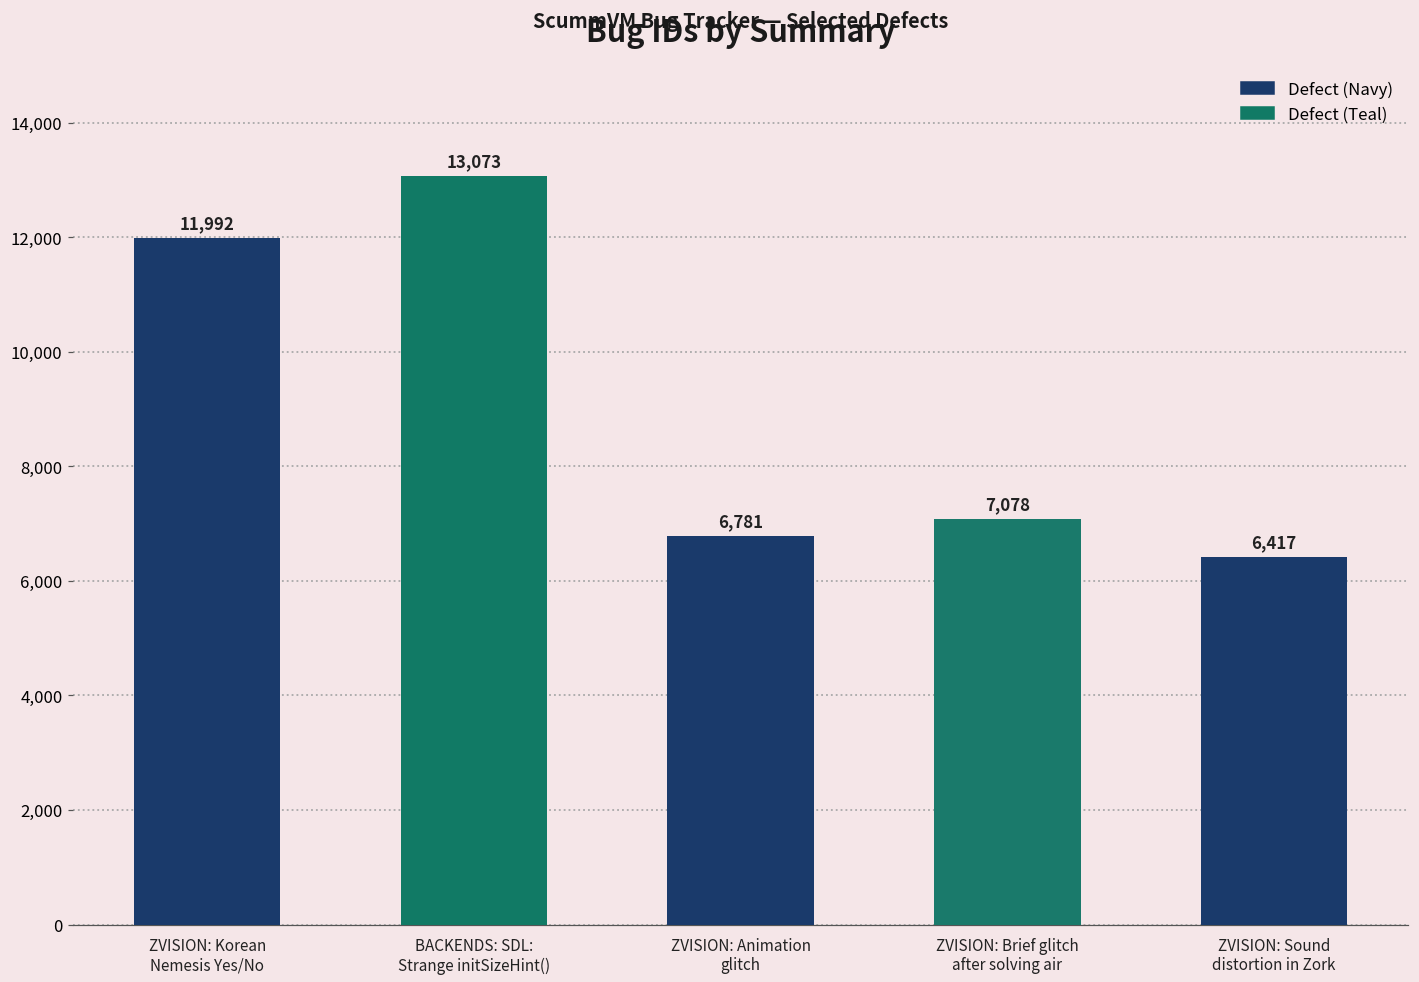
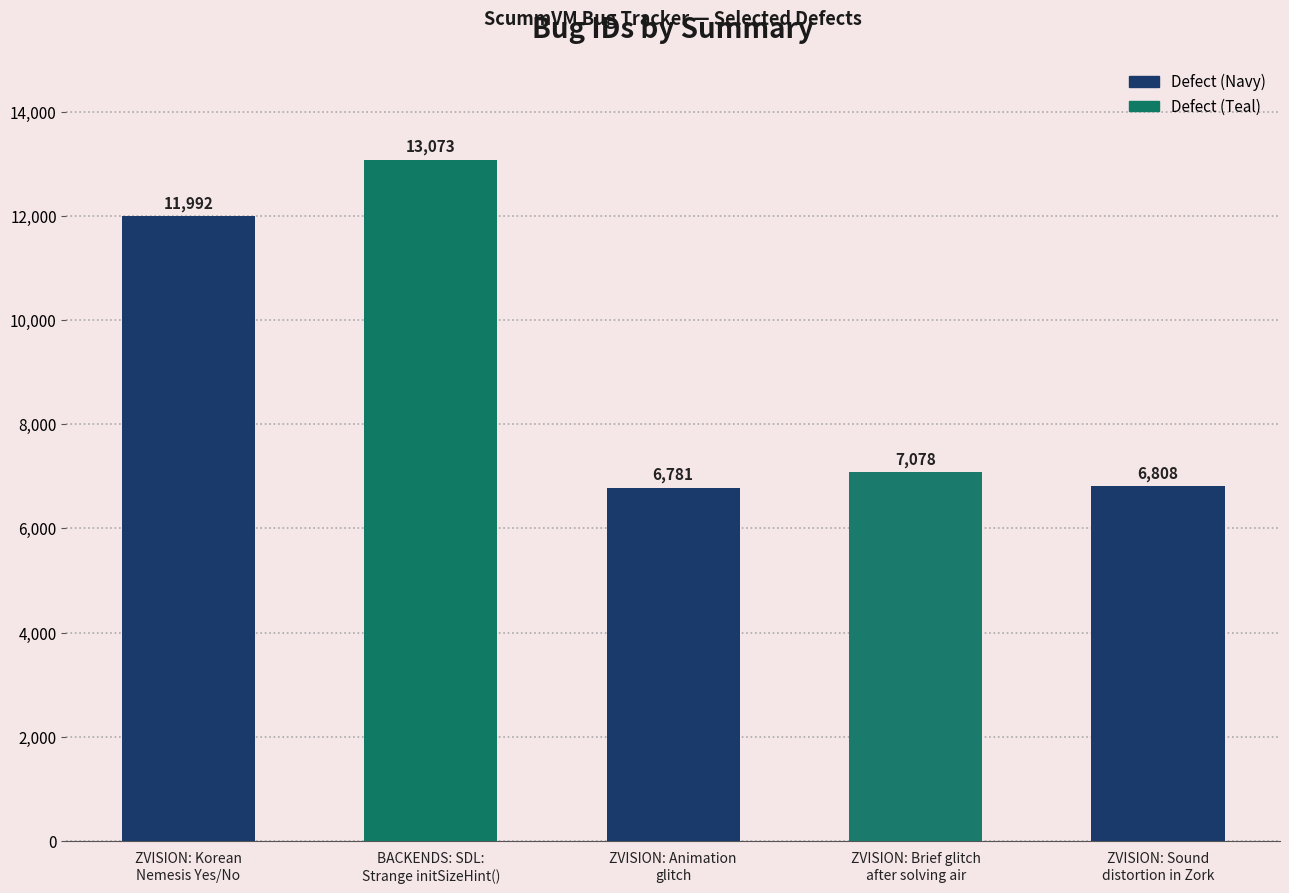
  {
    "ZVISION: Korean Nemesis Yes/No": "11,992",
    "BACKENDS: SDL: Strange initSizeHint()": "13,073",
    "ZVISION: Animation glitch": "6,781",
    "ZVISION: Brief glitch after solving air": "7,078",
-   "ZVISION: Sound distortion in Zork": "6,417"
+   "ZVISION: Sound distortion in Zork": "6,808"
  }
